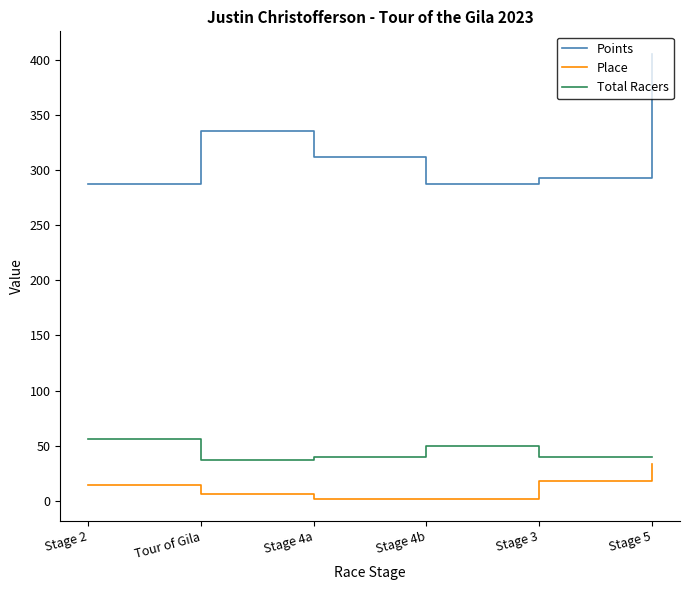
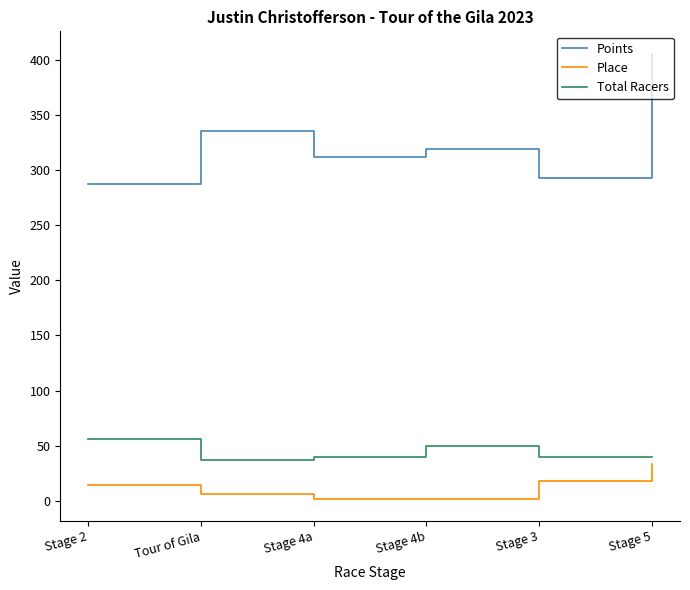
  {
    "Points": {
      "Stage 2": 288,
      "Tour of Gila": 336,
      "Stage 4a": 312,
-     "Stage 4b": 287,
+     "Stage 4b": 320,
      "Stage 3": 293
    },
    "Place": {
      "Stage 2": 14,
      "Tour of Gila": 6,
      "Stage 4a": 2,
      "Stage 4b": 2,
      "Stage 3": 18,
      "Stage 5": 33
    },
    "Total Racers": {
      "Stage 2": 56,
      "Tour of Gila": 37,
      "Stage 4a": 40,
      "Stage 4b": 50,
      "Stage 3": 40,
      "Stage 5": 40
    }
  }
